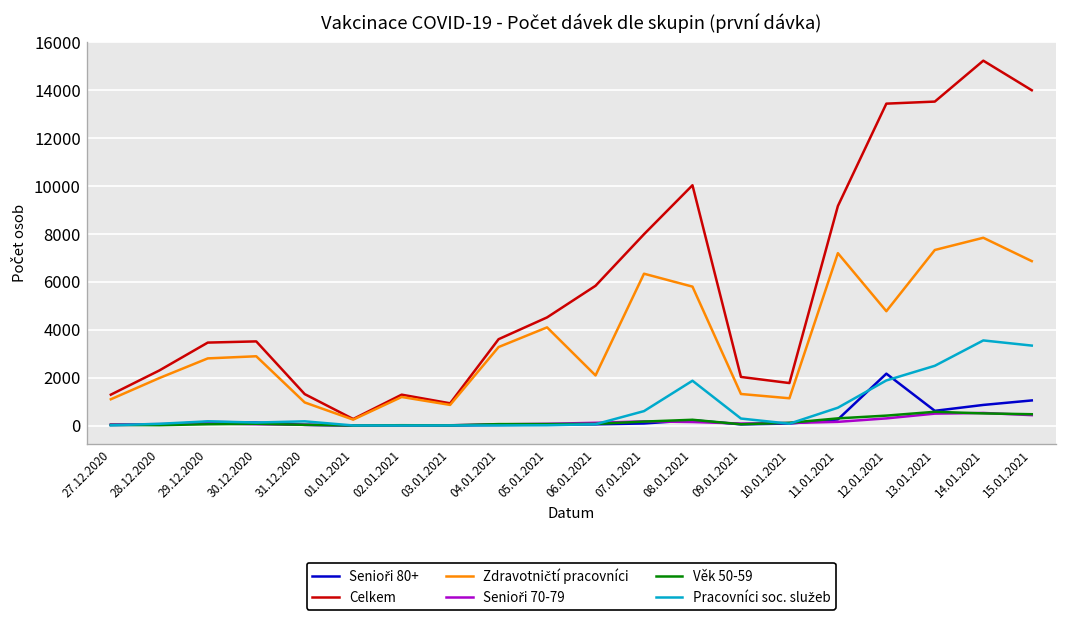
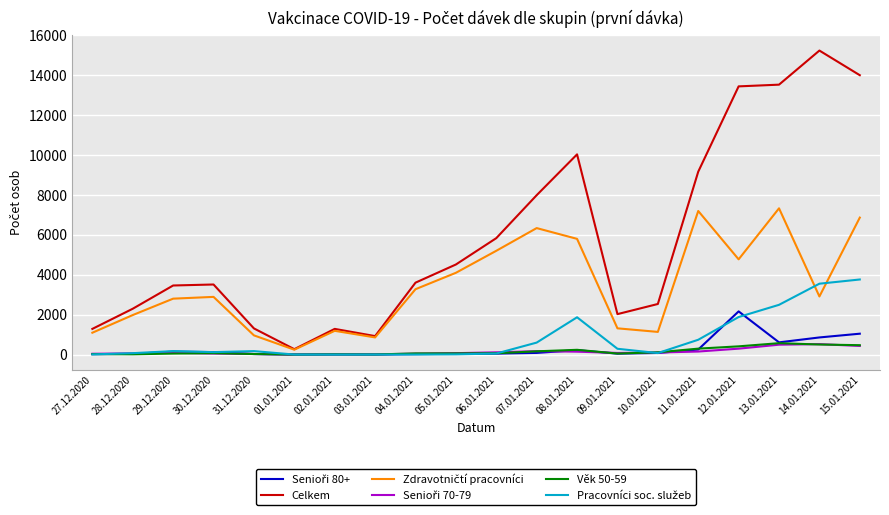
  {
    "Senioři 80+": {
      "12.01.2021": 2200,
      "14.01.2021": 900,
      "15.01.2021": 1000
    },
    "Celkem": {
      "27.12.2020": 1300,
      "28.12.2020": 2300,
      "29.12.2020": 3500,
      "30.12.2020": 3500,
      "31.12.2020": 1300,
      "04.01.2021": 3600,
      "05.01.2021": 4500,
      "06.01.2021": 5800,
      "07.01.2021": 8000,
      "08.01.2021": 10000,
      "09.01.2021": 2000,
-     "10.01.2021": 1800,
+     "10.01.2021": 2500,
      "11.01.2021": 9200,
      "12.01.2021": 13400,
      "13.01.2021": 13500,
      "14.01.2021": 15200,
      "15.01.2021": 14000
    },
    "Zdravotničtí pracovníci": {
      "27.12.2020": 1100,
      "28.12.2020": 2000,
      "29.12.2020": 2800,
      "30.12.2020": 2900,
      "31.12.2020": 1000,
      "04.01.2021": 3300,
      "05.01.2021": 4100,
-     "06.01.2021": 2100,
+     "06.01.2021": 5200,
      "07.01.2021": 6300,
      "08.01.2021": 5800,
      "09.01.2021": 1300,
      "10.01.2021": 1100,
      "11.01.2021": 7200,
      "12.01.2021": 4800,
      "13.01.2021": 7300,
-     "14.01.2021": 7800,
+     "14.01.2021": 2900,
      "15.01.2021": 6900
    },
    "Pracovníci soc. služeb": {
      "31.12.2020": 200,
      "07.01.2021": 600,
      "08.01.2021": 1900,
      "09.01.2021": 300,
      "11.01.2021": 700,
      "12.01.2021": 1900,
      "13.01.2021": 2500,
      "14.01.2021": 3600,
-     "15.01.2021": 3300
+     "15.01.2021": 3800
    }
  }
